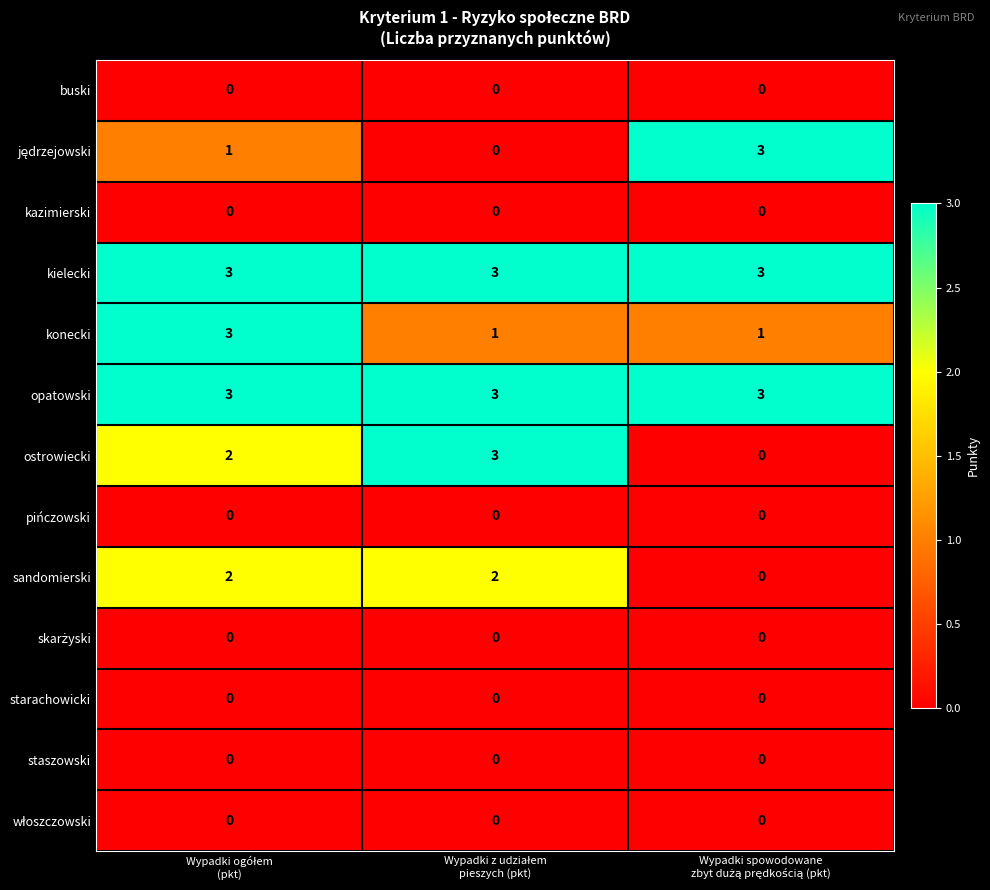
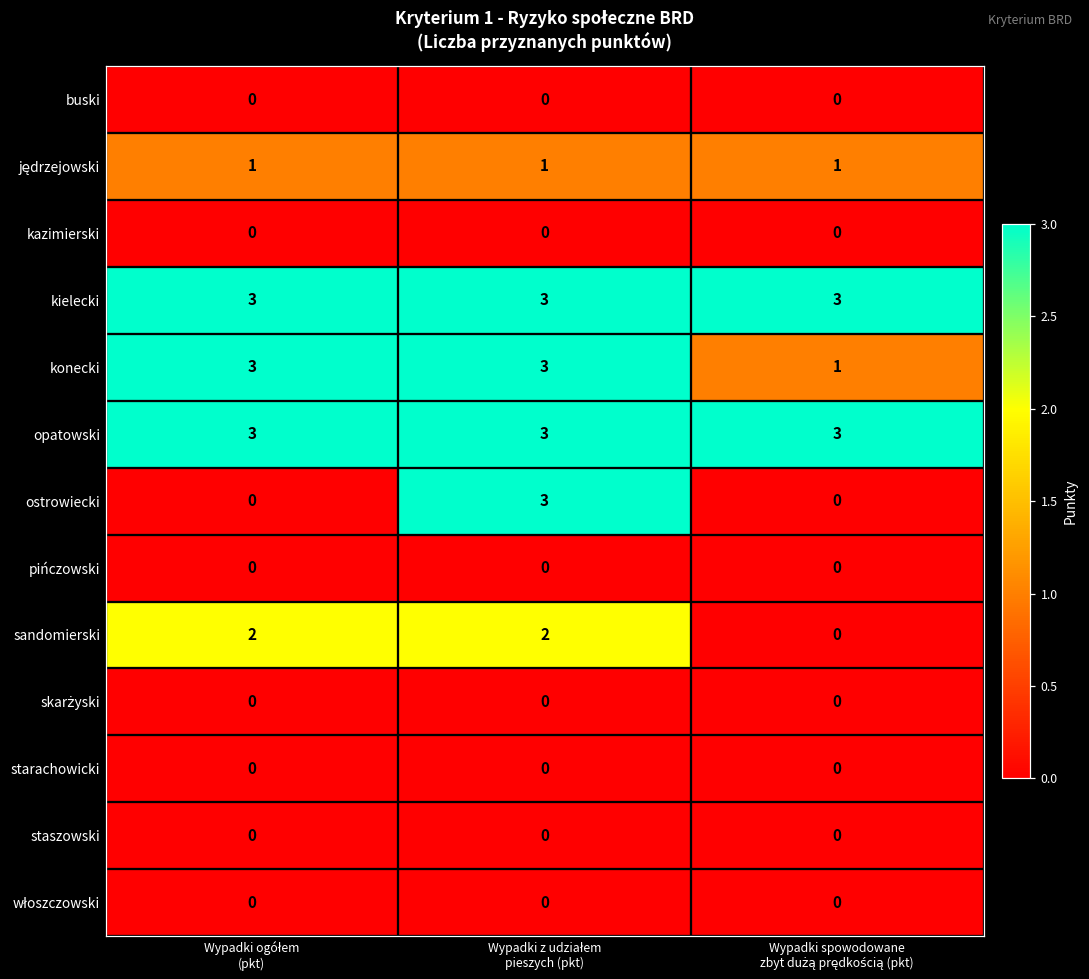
  {
    "buski": {
      "Wypadki ogółem (pkt)": 0,
      "Wypadki z udziałem pieszych (pkt)": 0,
      "Wypadki spowodowane zbyt dużą prędkością (pkt)": 0
    },
    "jędrzejowski": {
      "Wypadki ogółem (pkt)": 1,
-     "Wypadki z udziałem pieszych (pkt)": 0,
-     "Wypadki spowodowane zbyt dużą prędkością (pkt)": 3
+     "Wypadki z udziałem pieszych (pkt)": 1,
+     "Wypadki spowodowane zbyt dużą prędkością (pkt)": 1
    },
    "kazimierski": {
      "Wypadki ogółem (pkt)": 0,
      "Wypadki z udziałem pieszych (pkt)": 0,
      "Wypadki spowodowane zbyt dużą prędkością (pkt)": 0
    },
    "kielecki": {
      "Wypadki ogółem (pkt)": 3,
      "Wypadki z udziałem pieszych (pkt)": 3,
      "Wypadki spowodowane zbyt dużą prędkością (pkt)": 3
    },
    "konecki": {
      "Wypadki ogółem (pkt)": 3,
-     "Wypadki z udziałem pieszych (pkt)": 1,
+     "Wypadki z udziałem pieszych (pkt)": 3,
      "Wypadki spowodowane zbyt dużą prędkością (pkt)": 1
    },
    "opatowski": {
      "Wypadki ogółem (pkt)": 3,
      "Wypadki z udziałem pieszych (pkt)": 3,
      "Wypadki spowodowane zbyt dużą prędkością (pkt)": 3
    },
    "ostrowiecki": {
-     "Wypadki ogółem (pkt)": 2,
+     "Wypadki ogółem (pkt)": 0,
      "Wypadki z udziałem pieszych (pkt)": 3,
      "Wypadki spowodowane zbyt dużą prędkością (pkt)": 0
    },
    "pińczowski": {
      "Wypadki ogółem (pkt)": 0,
      "Wypadki z udziałem pieszych (pkt)": 0,
      "Wypadki spowodowane zbyt dużą prędkością (pkt)": 0
    },
    "sandomierski": {
      "Wypadki ogółem (pkt)": 2,
      "Wypadki z udziałem pieszych (pkt)": 2,
      "Wypadki spowodowane zbyt dużą prędkością (pkt)": 0
    },
    "skarżyski": {
      "Wypadki ogółem (pkt)": 0,
      "Wypadki z udziałem pieszych (pkt)": 0,
      "Wypadki spowodowane zbyt dużą prędkością (pkt)": 0
    },
    "starachowicki": {
      "Wypadki ogółem (pkt)": 0,
      "Wypadki z udziałem pieszych (pkt)": 0,
      "Wypadki spowodowane zbyt dużą prędkością (pkt)": 0
    },
    "staszowski": {
      "Wypadki ogółem (pkt)": 0,
      "Wypadki z udziałem pieszych (pkt)": 0,
      "Wypadki spowodowane zbyt dużą prędkością (pkt)": 0
    },
    "włoszczowski": {
      "Wypadki ogółem (pkt)": 0,
      "Wypadki z udziałem pieszych (pkt)": 0,
      "Wypadki spowodowane zbyt dużą prędkością (pkt)": 0
    }
  }
